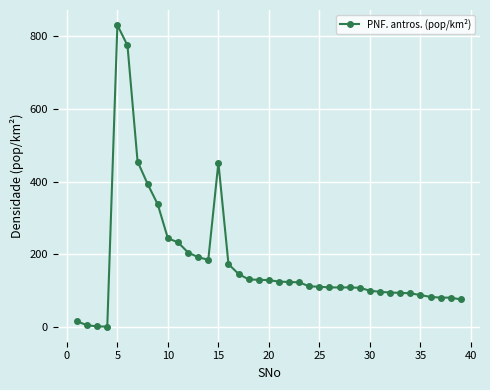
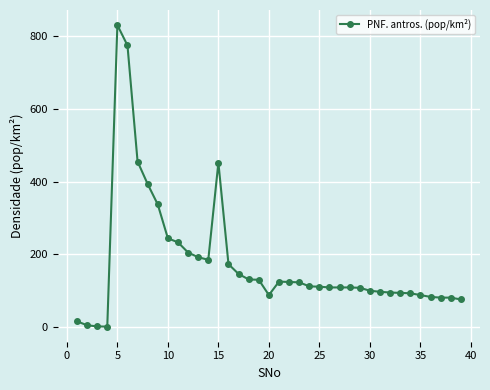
  {
    "5": 830,
    "10": 240,
    "15": 450,
-   "20": 130,
+   "20": 90,
    "25": 110,
    "30": 100,
    "35": 90
  }
